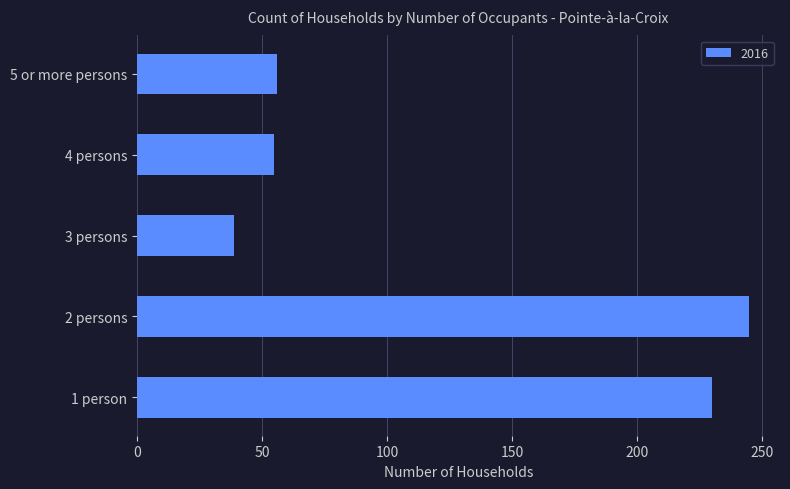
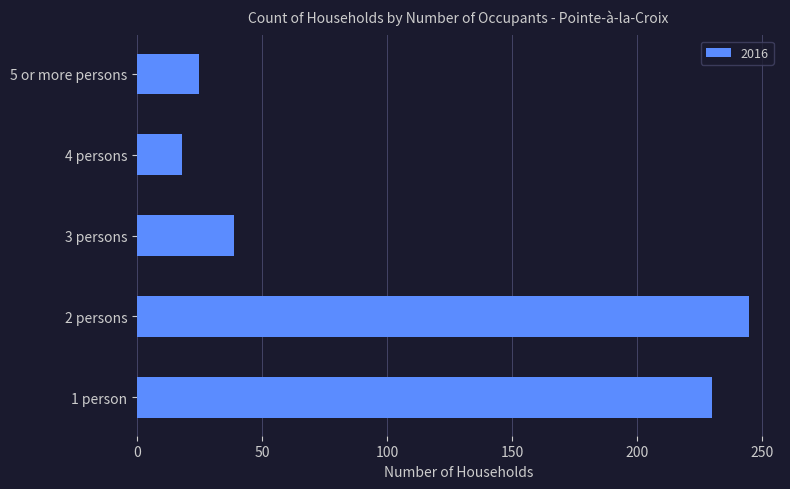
  {
-   "5 or more persons": 56,
-   "4 persons": 55,
+   "5 or more persons": 25,
+   "4 persons": 18,
    "3 persons": 39,
    "2 persons": 245,
    "1 person": 230
  }
